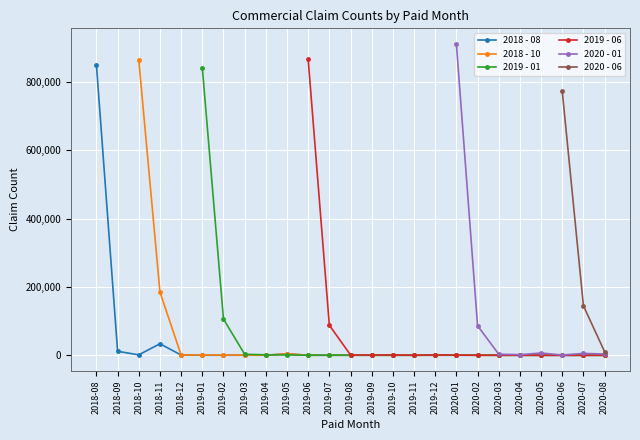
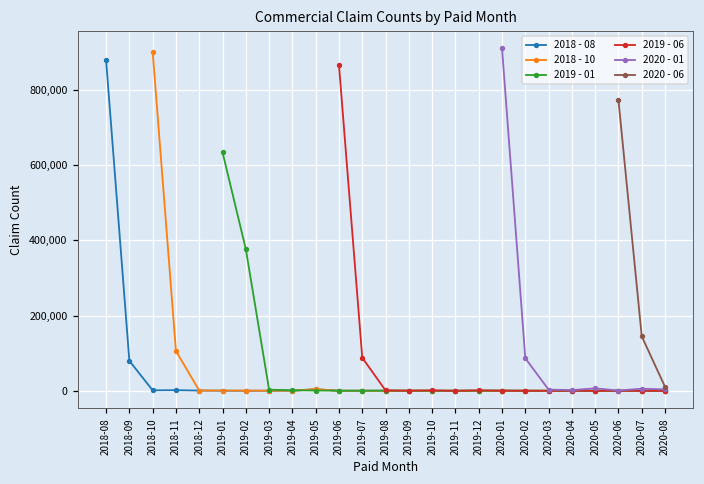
  {
    "2018 - 08": {
-     "2018-08": "850,000",
-     "2018-09": "10,000",
+     "2018-08": "880,000",
+     "2018-09": "80,000",
      "2018-10": "0",
-     "2018-11": "30,000"
+     "2018-11": "0"
    },
    "2018 - 10": {
-     "2018-10": "860,000",
-     "2018-11": "180,000"
+     "2018-10": "900,000",
+     "2018-11": "110,000"
    },
    "2019 - 01": {
-     "2019-01": "840,000",
-     "2019-02": "110,000"
+     "2019-01": "630,000",
+     "2019-02": "380,000"
    },
    "2019 - 06": {
      "2019-06": "870,000",
      "2019-07": "90,000"
    },
    "2020 - 01": {
      "2020-01": "910,000",
      "2020-02": "90,000"
    },
    "2020 - 06": {
      "2020-06": "770,000",
      "2020-07": "140,000"
    }
  }
